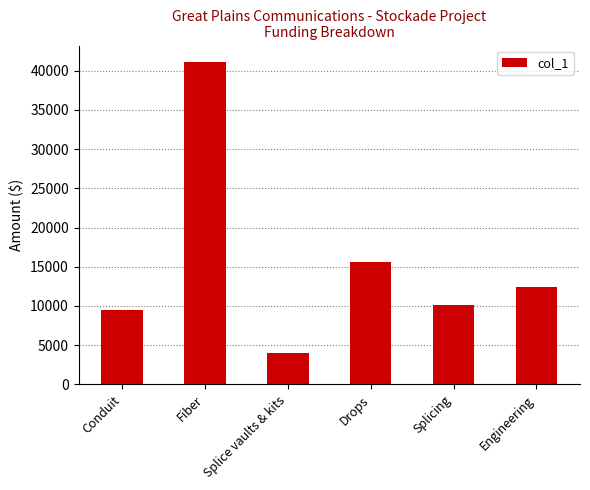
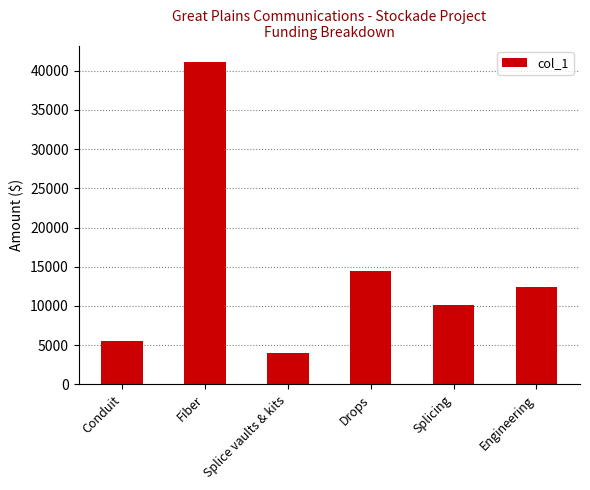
  {
-   "Conduit": 9000,
+   "Conduit": 6000,
    "Fiber": 41000,
    "Splice vaults & kits": 4000,
-   "Drops": 16000,
+   "Drops": 14000,
    "Splicing": 10000,
    "Engineering": 12000
  }
